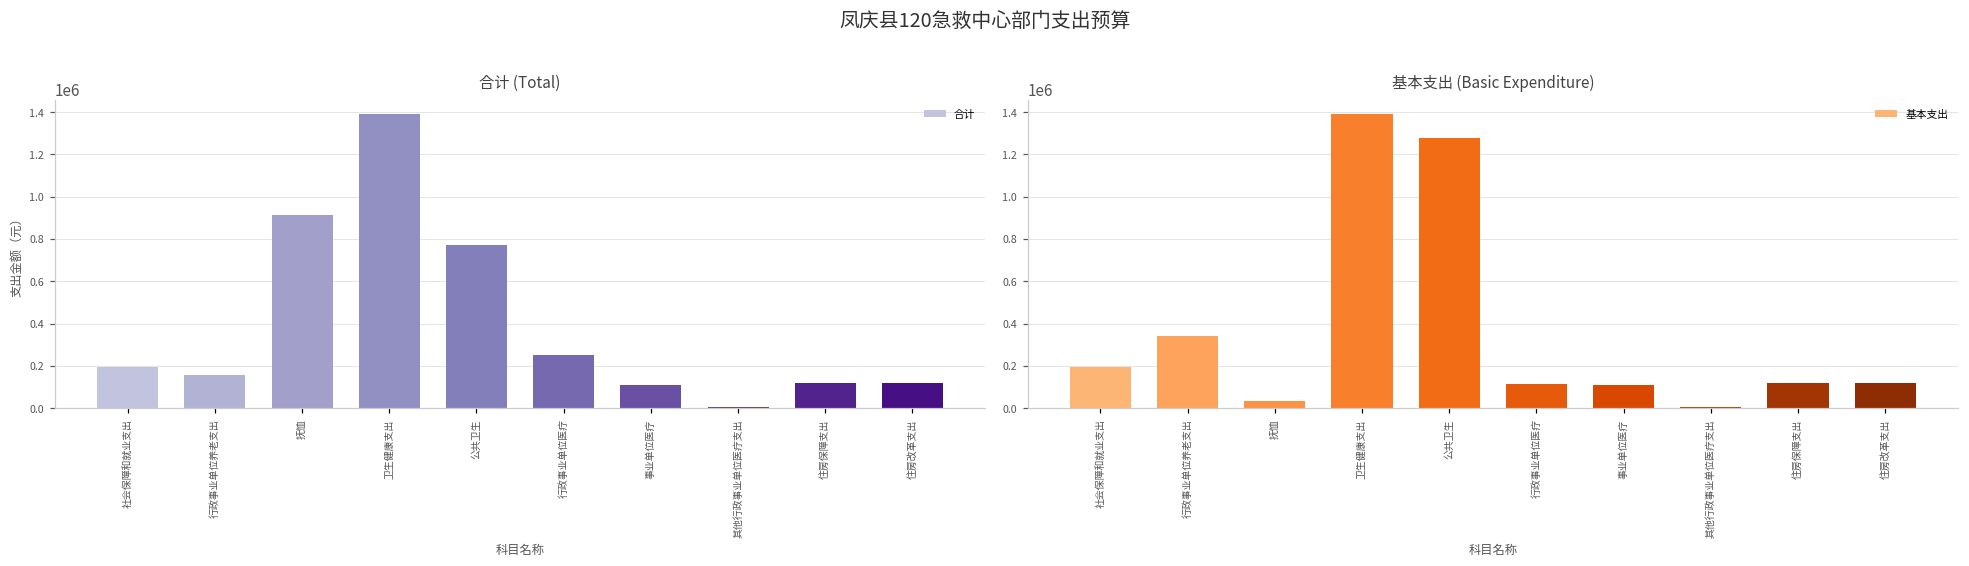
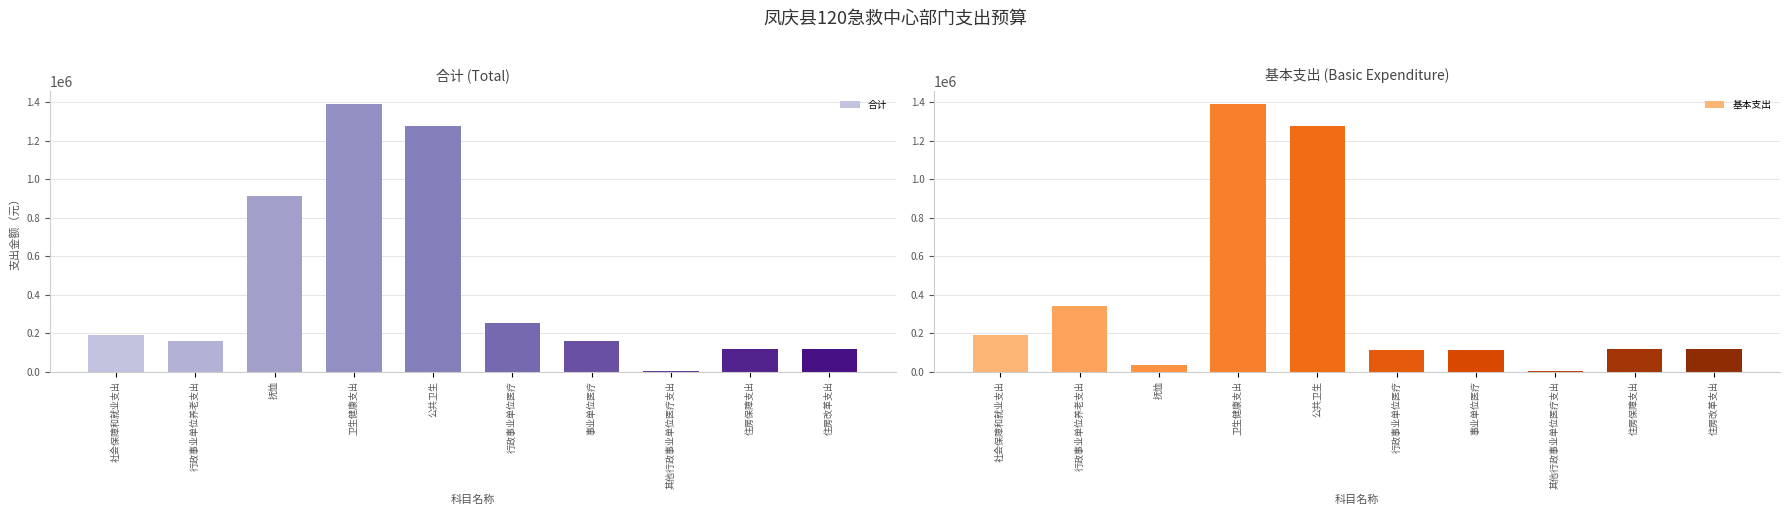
  {
    "合计 (Total)": {
      "社会保障和就业支出": 190000,
      "行政事业单位养老支出": 160000,
      "抚恤": 910000,
      "卫生健康支出": 1390000,
-     "公共卫生": 770000,
+     "公共卫生": 1280000,
      "行政事业单位医疗": 250000,
-     "事业单位医疗": 110000,
+     "事业单位医疗": 160000,
      "住房保障支出": 120000,
      "住房改革支出": 120000
    },
    "基本支出 (Basic Expenditure)": {
      "社会保障和就业支出": 190000,
      "行政事业单位养老支出": 340000,
      "抚恤": 30000,
      "卫生健康支出": 1390000,
      "公共卫生": 1280000,
      "行政事业单位医疗": 110000,
      "事业单位医疗": 110000,
      "住房保障支出": 120000,
      "住房改革支出": 120000
    }
  }
